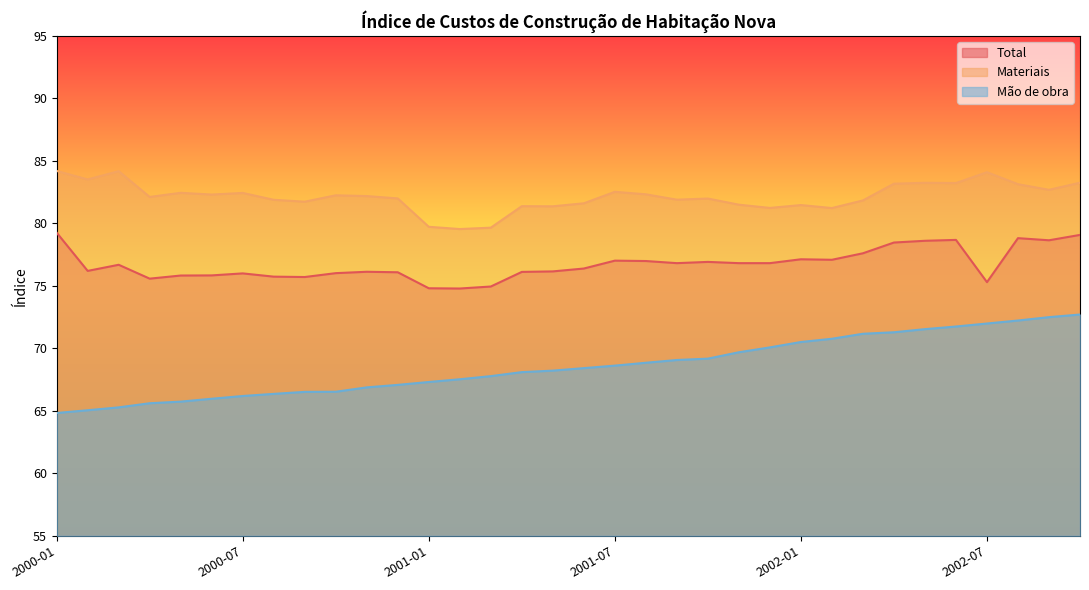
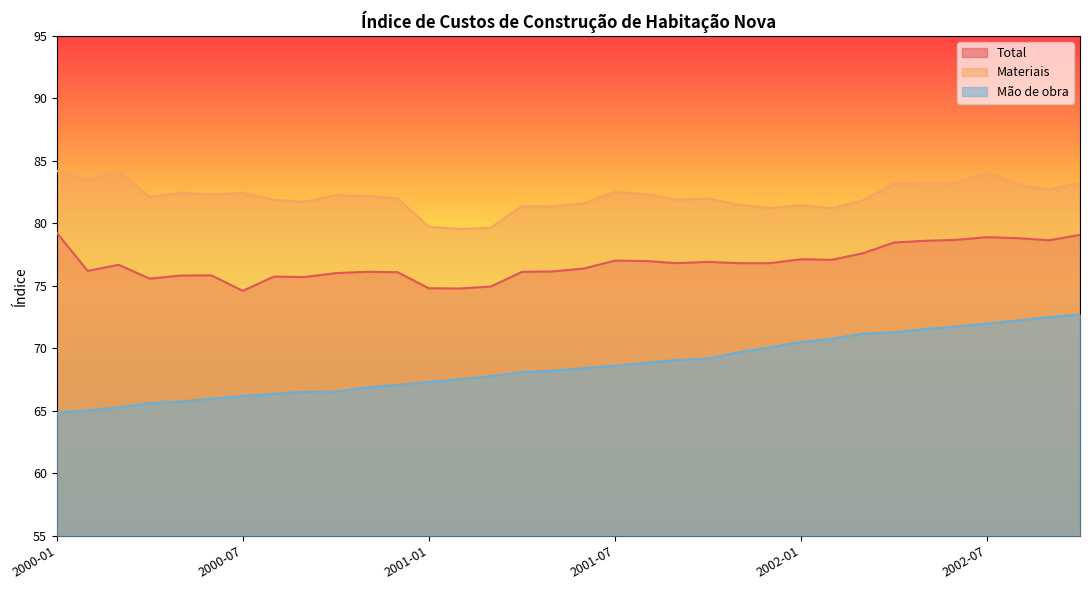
  {
    "Total": {
      "2000-01": 79.3,
-     "2000-07": 76.0,
+     "2000-07": 74.6,
      "2001-01": 74.8,
      "2001-07": 77.0,
      "2002-01": 77.1,
-     "2002-07": 75.3
+     "2002-07": 78.9
    },
    "Materiais": {
      "2000-01": 84.2,
      "2000-07": 82.4,
      "2001-01": 79.7,
      "2001-07": 82.5,
      "2002-01": 81.5,
      "2002-07": 84.1
    },
    "Mão de obra": {
      "2000-01": 64.8,
      "2000-07": 66.2,
      "2001-01": 67.3,
      "2001-07": 68.6,
      "2002-01": 70.5,
      "2002-07": 72.0
    }
  }
